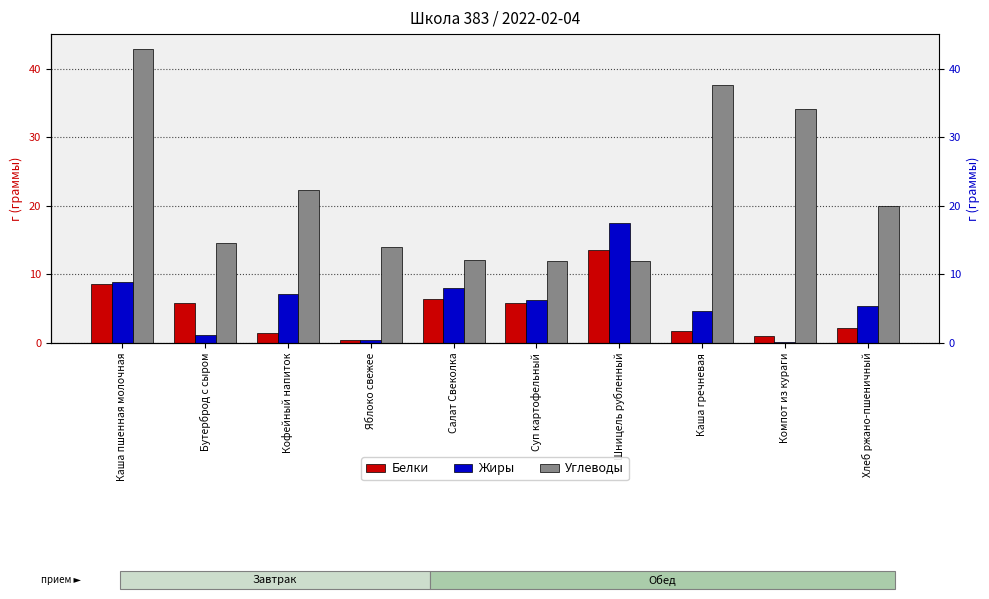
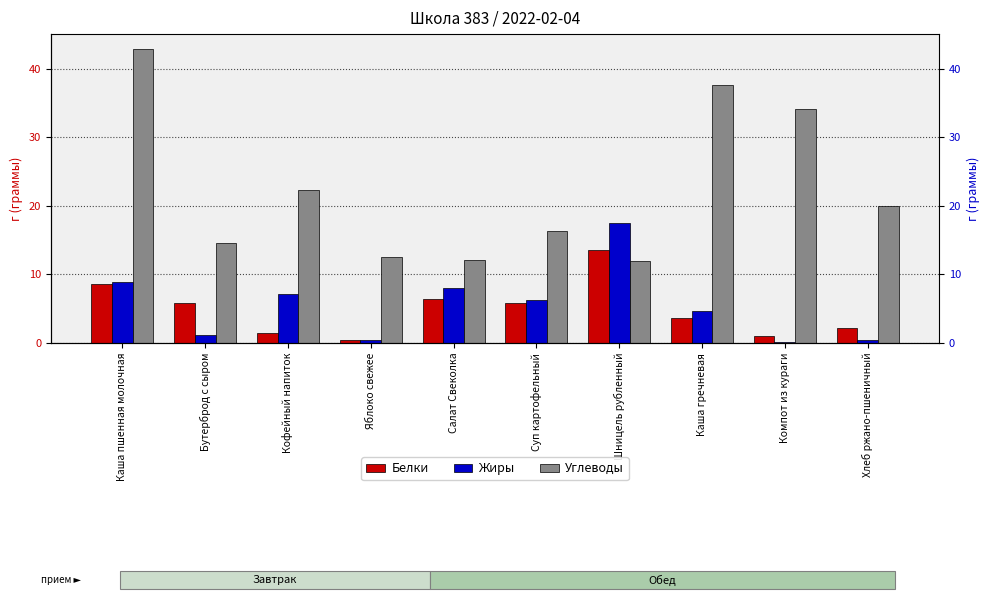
  {
    "Белки": {
      "Каша пшенная молочная": 9,
      "Бутерброд с сыром": 6,
      "Кофейный напиток": 2,
      "Яблоко свежее": 0,
      "Салат Свеколка": 6,
      "Суп картофельный": 6,
      "Шницель рубленный": 14,
-     "Каша гречневая": 2,
+     "Каша гречневая": 4,
      "Компот из кураги": 1,
      "Хлеб ржано-пшеничный": 2
    },
    "Жиры": {
      "Каша пшенная молочная": 9,
      "Бутерброд с сыром": 1,
      "Кофейный напиток": 7,
      "Яблоко свежее": 0,
      "Салат Свеколка": 8,
      "Суп картофельный": 6,
      "Шницель рубленный": 18,
      "Каша гречневая": 5,
-     "Хлеб ржано-пшеничный": 5
+     "Хлеб ржано-пшеничный": 0
    },
    "Углеводы": {
      "Каша пшенная молочная": 43,
      "Бутерброд с сыром": 15,
      "Кофейный напиток": 22,
-     "Яблоко свежее": 14,
+     "Яблоко свежее": 13,
      "Салат Свеколка": 12,
-     "Суп картофельный": 12,
+     "Суп картофельный": 16,
      "Шницель рубленный": 12,
      "Каша гречневая": 38,
      "Компот из кураги": 34,
      "Хлеб ржано-пшеничный": 20
    }
  }
